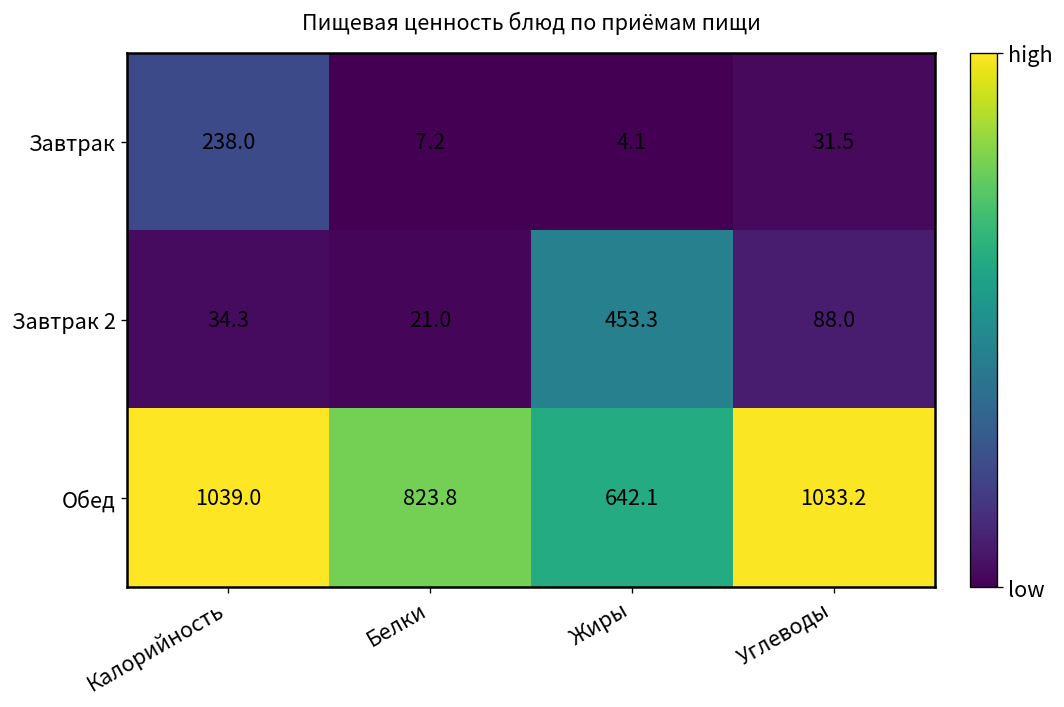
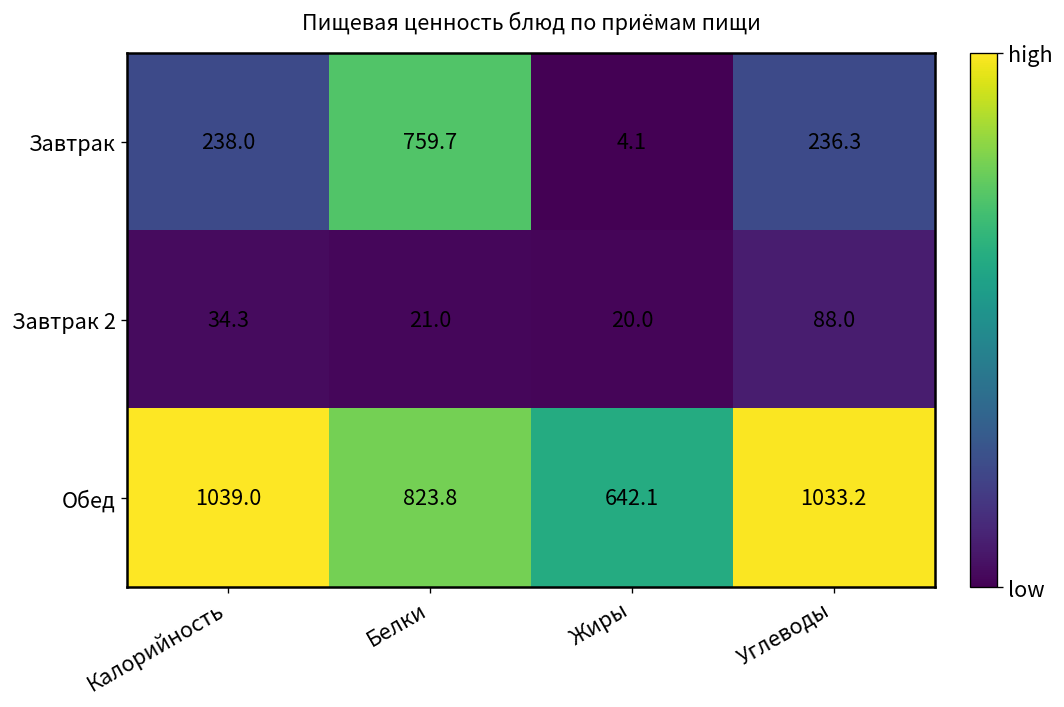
  {
    "Завтрак": {
      "Калорийность": 238.0,
-     "Белки": 7.2,
+     "Белки": 759.7,
      "Жиры": 4.1,
-     "Углеводы": 31.5
+     "Углеводы": 236.3
    },
    "Завтрак 2": {
      "Калорийность": 34.3,
      "Белки": 21.0,
-     "Жиры": 453.3,
+     "Жиры": 20.0,
      "Углеводы": 88.0
    },
    "Обед": {
      "Калорийность": 1039.0,
      "Белки": 823.8,
      "Жиры": 642.1,
      "Углеводы": 1033.2
    }
  }
